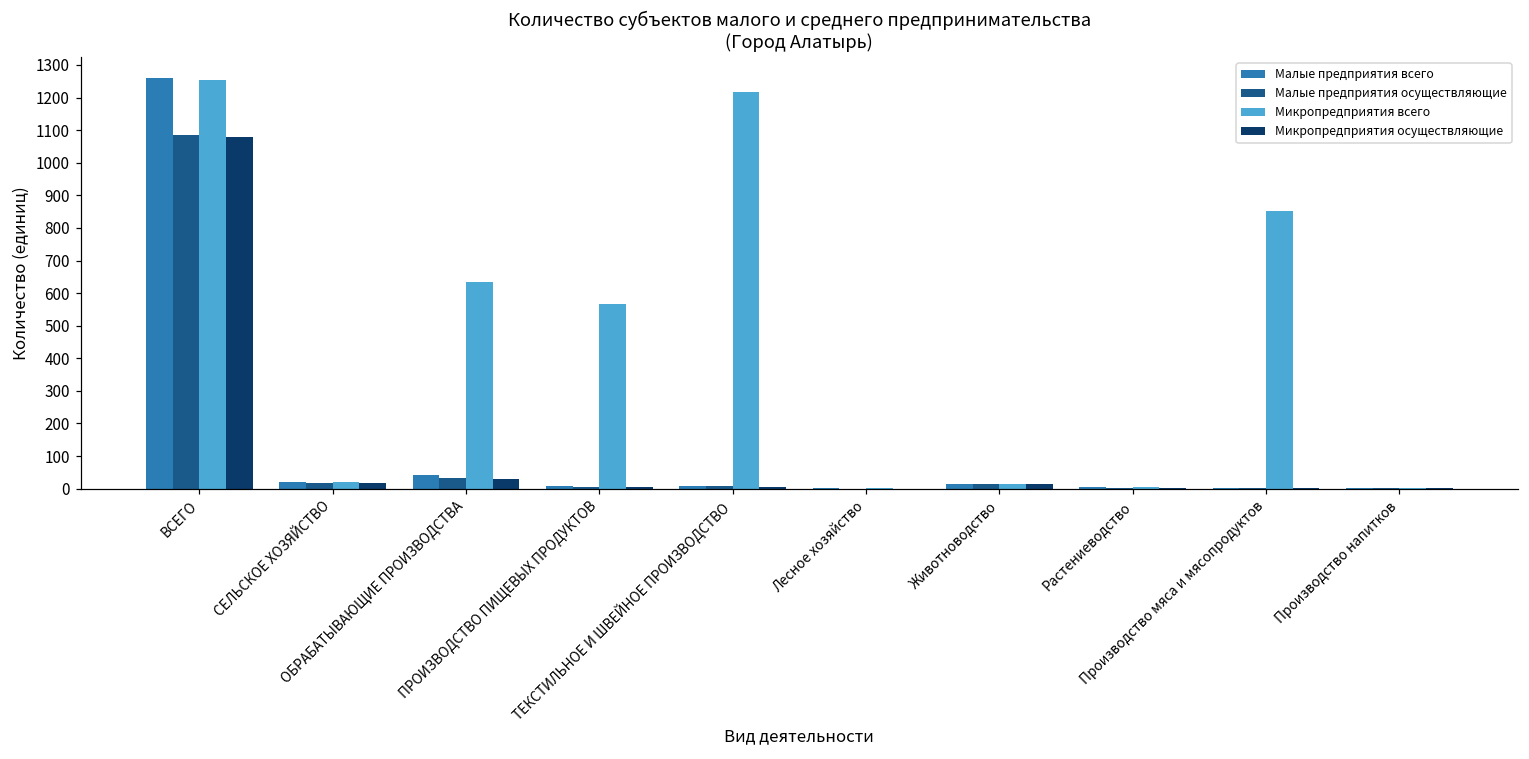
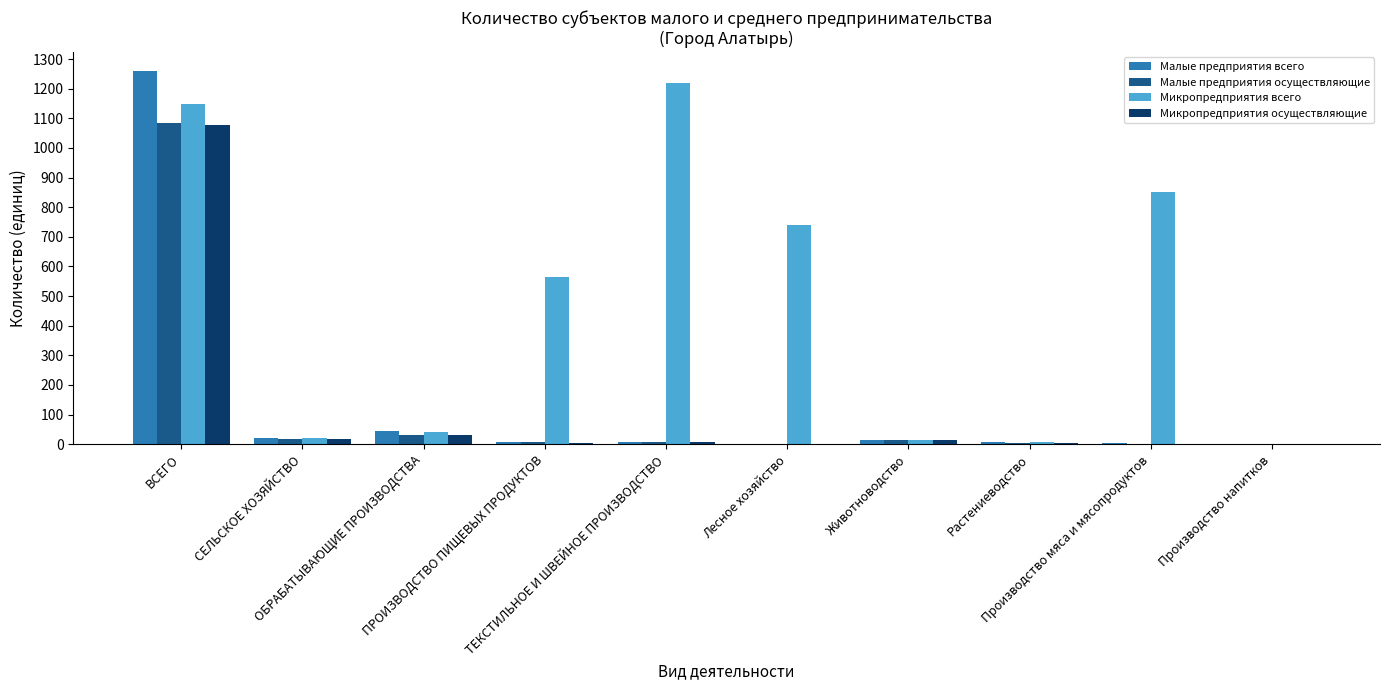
  {
    "Микропредприятия всего": {
-     "ВСЕГО": 1260,
+     "ВСЕГО": 1150,
      "СЕЛЬСКОЕ ХОЗЯЙСТВО": 20,
-     "ОБРАБАТЫВАЮЩИЕ ПРОИЗВОДСТВА": 630,
+     "ОБРАБАТЫВАЮЩИЕ ПРОИЗВОДСТВА": 40,
      "ПРОИЗВОДСТВО ПИЩЕВЫХ ПРОДУКТОВ": 570,
      "ТЕКСТИЛЬНОЕ И ШВЕЙНОЕ ПРОИЗВОДСТВО": 1220,
-     "Лесное хозяйство": 0,
+     "Лесное хозяйство": 740,
      "Животноводство": 10,
      "Производство мяса и мясопродуктов": 850
    }
  }
